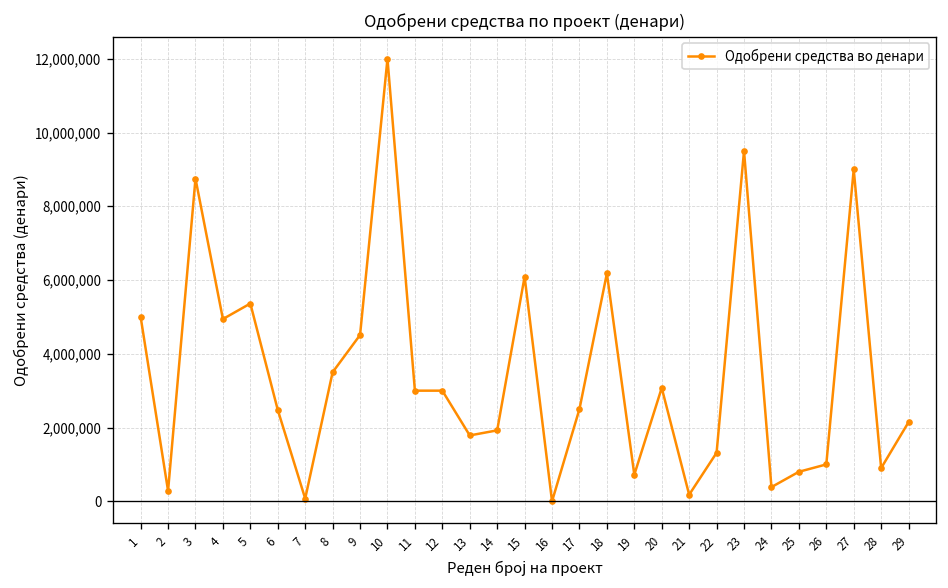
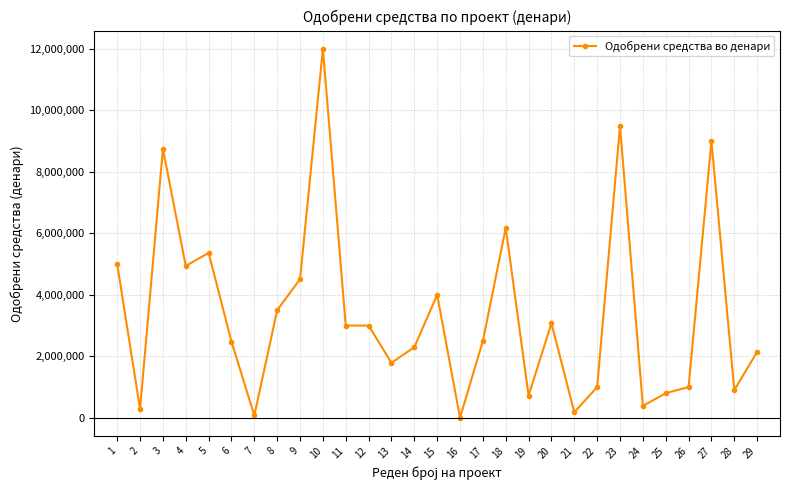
  {
    "1": "5,000,000",
    "2": "300,000",
    "3": "8,800,000",
    "4": "4,900,000",
    "5": "5,400,000",
    "6": "2,500,000",
    "7": "100,000",
    "8": "3,500,000",
    "9": "4,500,000",
    "10": "12,000,000",
    "11": "3,000,000",
    "12": "3,000,000",
    "13": "1,800,000",
-   "14": "1,900,000",
-   "15": "6,100,000",
+   "14": "2,300,000",
+   "15": "4,000,000",
    "16": "0",
    "17": "2,500,000",
    "18": "6,200,000",
    "19": "700,000",
    "20": "3,100,000",
    "21": "200,000",
-   "22": "1,300,000",
+   "22": "1,000,000",
    "23": "9,500,000",
    "24": "400,000",
    "25": "800,000",
    "26": "1,000,000",
    "27": "9,000,000",
    "28": "900,000",
    "29": "2,100,000"
  }
